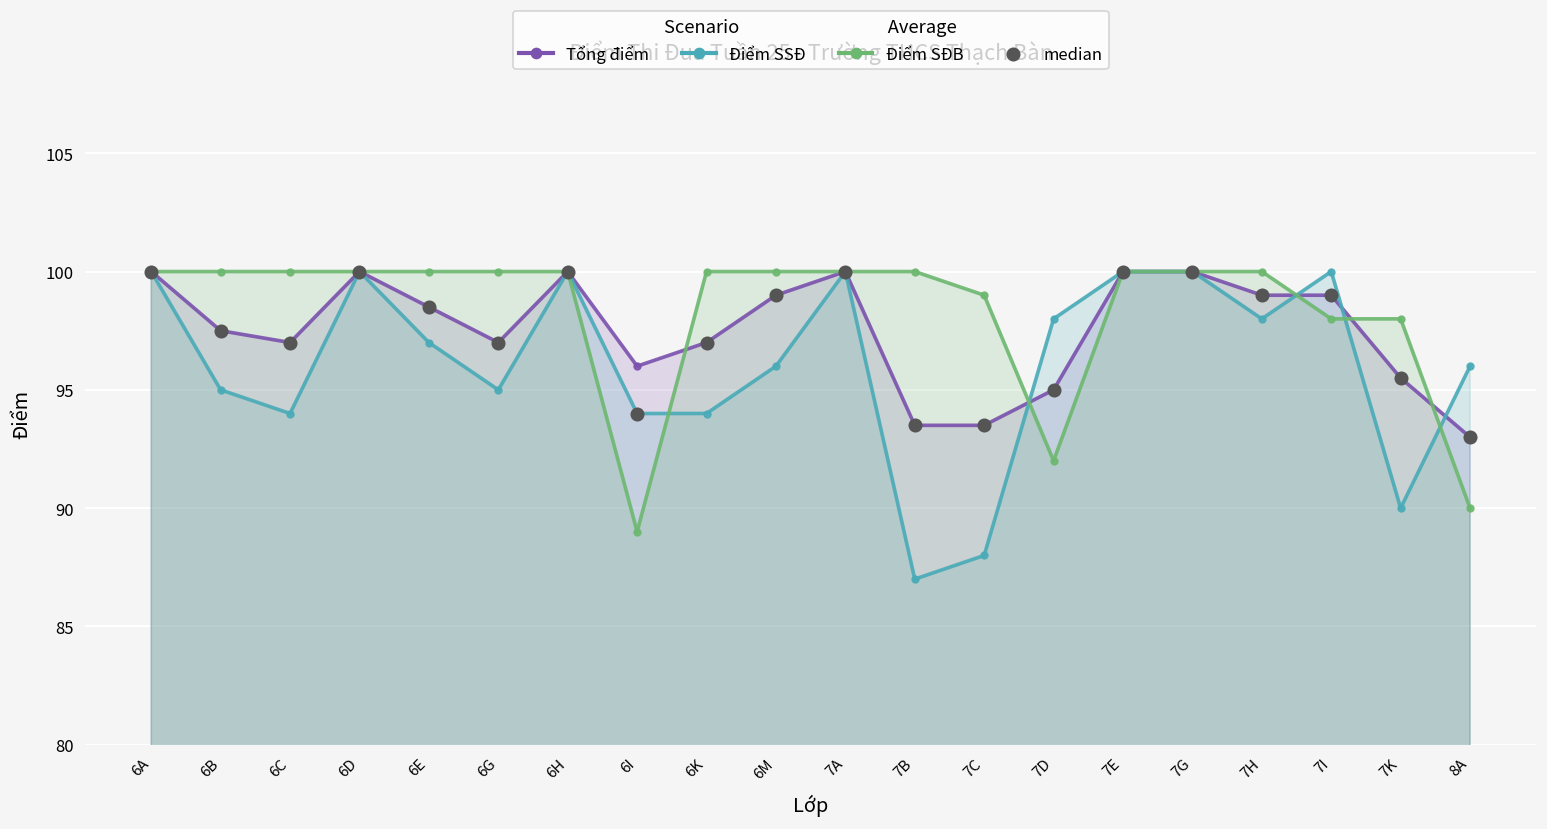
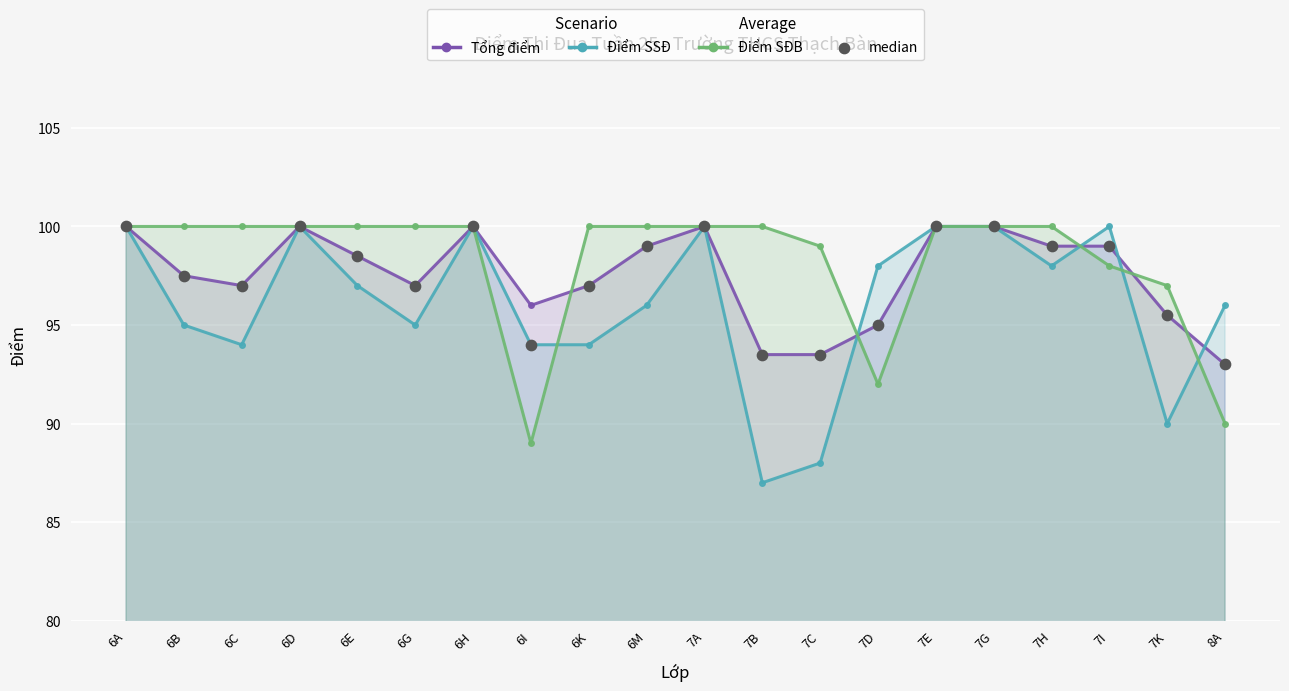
  {
    "Tổng điểm": {
      "6I": 96
    },
    "Điểm SSĐ": {
      "6B": 95,
      "6C": 94,
      "6E": 97,
      "6G": 95,
      "6K": 94,
      "6M": 96,
      "7B": 87,
      "7C": 88,
      "7D": 98,
      "7H": 98,
      "7I": 100,
      "7K": 90,
      "8A": 96
    },
    "Điểm SĐB": {
      "6B": 100,
      "6C": 100,
      "6E": 100,
      "6G": 100,
      "6I": 89,
      "6K": 100,
      "6M": 100,
      "7B": 100,
      "7C": 99,
      "7D": 92,
      "7H": 100,
      "7I": 98,
-     "7K": 98,
+     "7K": 97,
      "8A": 90
    }
  }
